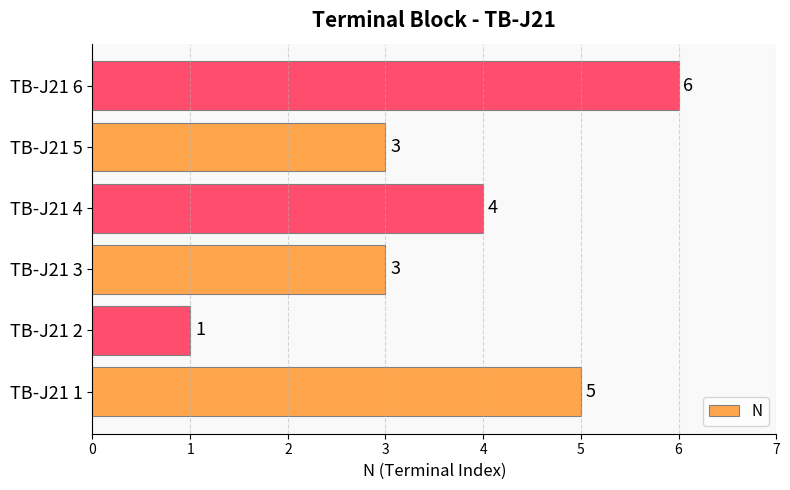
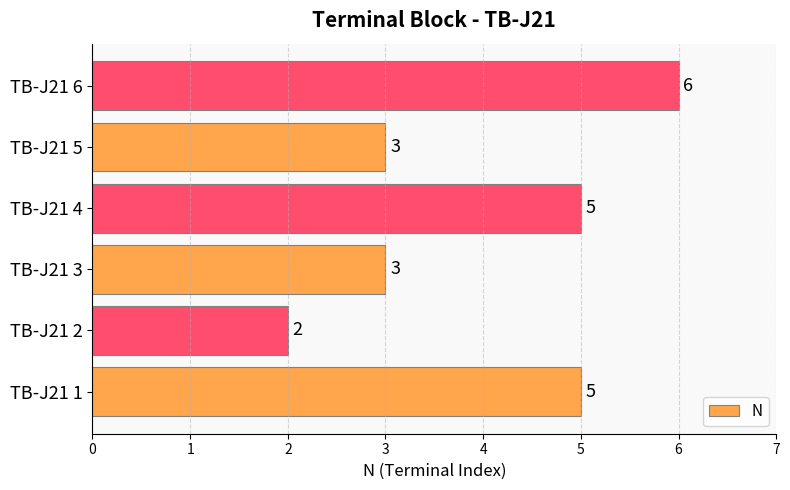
  {
    "TB-J21 6": 6,
    "TB-J21 5": 3,
-   "TB-J21 4": 4,
+   "TB-J21 4": 5,
    "TB-J21 3": 3,
-   "TB-J21 2": 1,
+   "TB-J21 2": 2,
    "TB-J21 1": 5
  }
